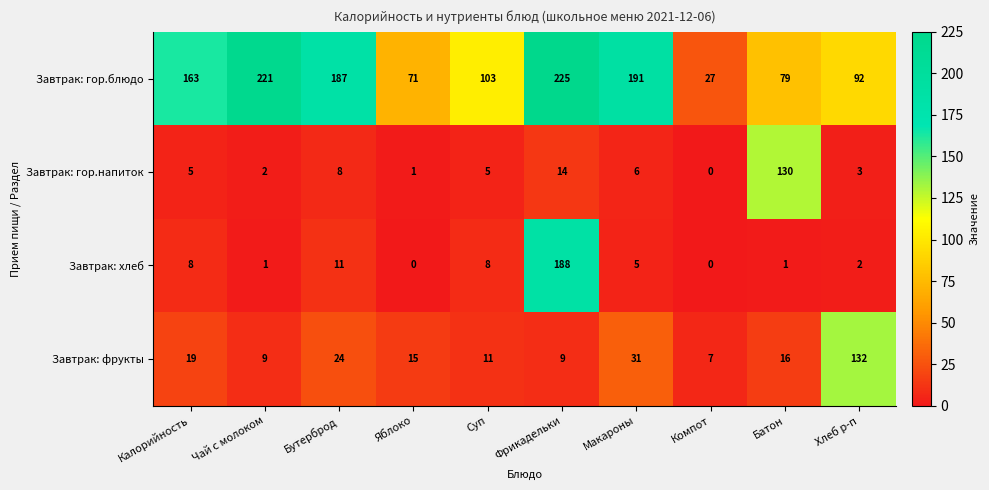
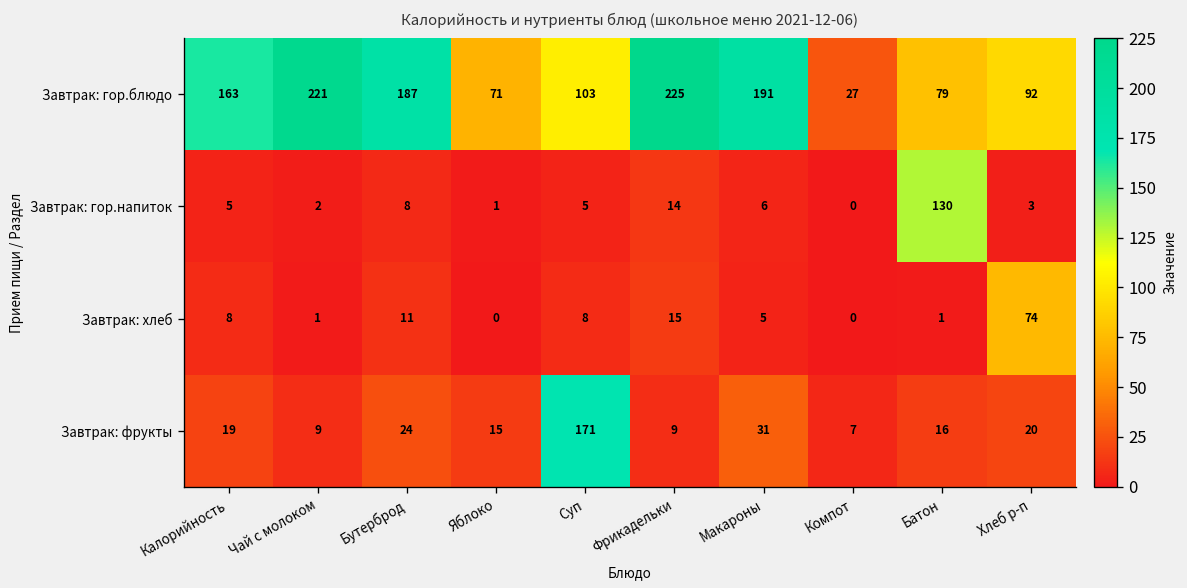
  {
    "Завтрак: гор.блюдо": {
      "Калорийность": 163,
      "Чай с молоком": 221,
      "Бутерброд": 187,
      "Яблоко": 71,
      "Суп": 103,
      "Фрикадельки": 225,
      "Макароны": 191,
      "Компот": 27,
      "Батон": 79,
      "Хлеб р-п": 92
    },
    "Завтрак: гор.напиток": {
      "Калорийность": 5,
      "Чай с молоком": 2,
      "Бутерброд": 8,
      "Яблоко": 1,
      "Суп": 5,
      "Фрикадельки": 14,
      "Макароны": 6,
      "Компот": 0,
      "Батон": 130,
      "Хлеб р-п": 3
    },
    "Завтрак: хлеб": {
      "Калорийность": 8,
      "Чай с молоком": 1,
      "Бутерброд": 11,
      "Яблоко": 0,
      "Суп": 8,
-     "Фрикадельки": 188,
+     "Фрикадельки": 15,
      "Макароны": 5,
      "Компот": 0,
      "Батон": 1,
-     "Хлеб р-п": 2
+     "Хлеб р-п": 74
    },
    "Завтрак: фрукты": {
      "Калорийность": 19,
      "Чай с молоком": 9,
      "Бутерброд": 24,
      "Яблоко": 15,
-     "Суп": 11,
+     "Суп": 171,
      "Фрикадельки": 9,
      "Макароны": 31,
      "Компот": 7,
      "Батон": 16,
-     "Хлеб р-п": 132
+     "Хлеб р-п": 20
    }
  }
